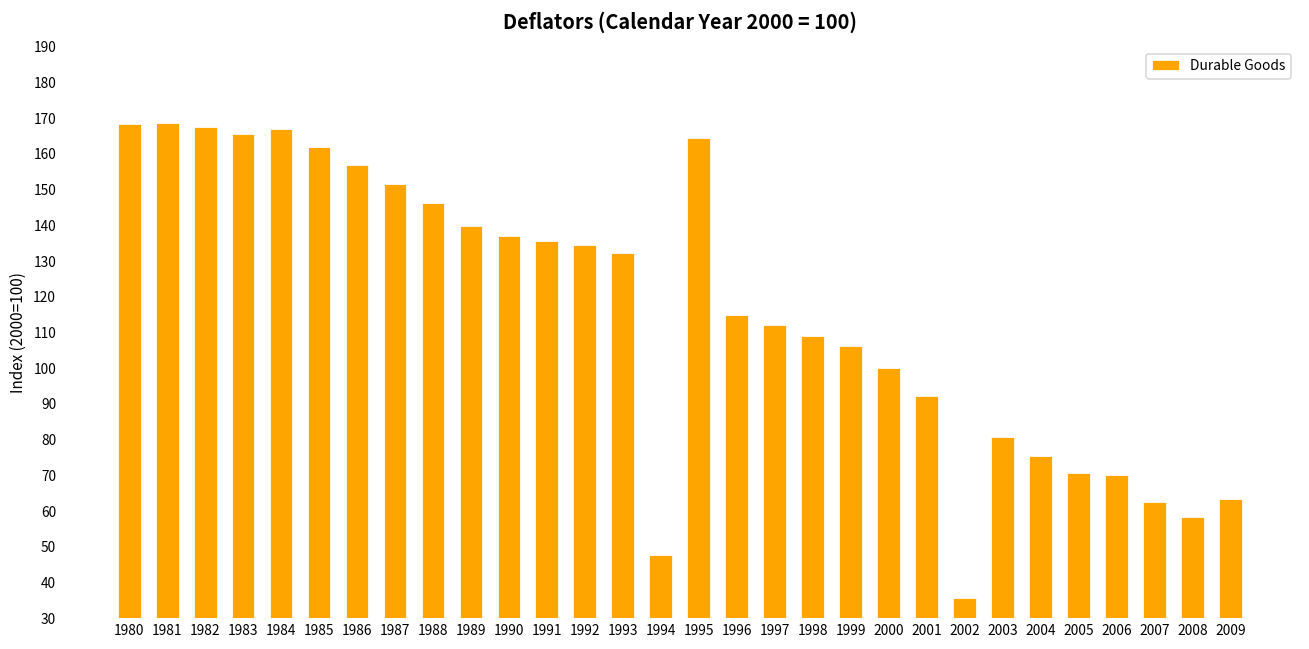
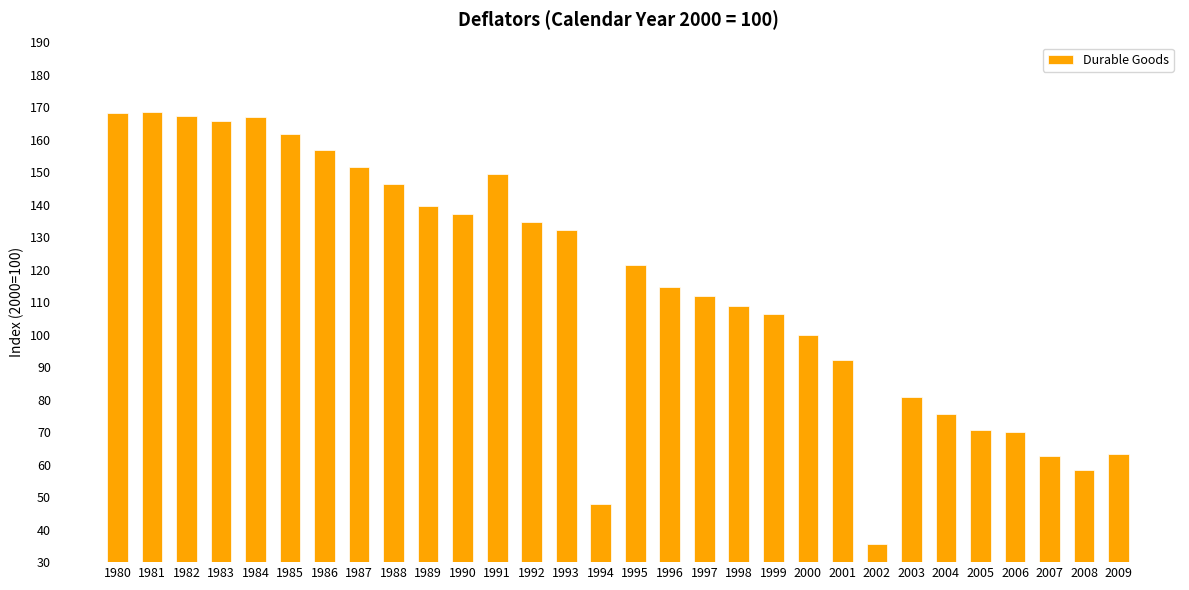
  {
    "1980": 168,
    "1981": 169,
    "1982": 167,
    "1983": 166,
    "1984": 167,
    "1985": 162,
    "1986": 157,
    "1987": 152,
    "1988": 146,
    "1989": 140,
    "1990": 137,
-   "1991": 136,
+   "1991": 150,
    "1992": 135,
    "1993": 132,
    "1994": 48,
-   "1995": 165,
+   "1995": 121,
    "1996": 115,
    "1997": 112,
    "1998": 109,
    "1999": 106,
    "2000": 100,
    "2001": 92,
    "2002": 36,
    "2003": 81,
    "2004": 76,
    "2005": 71,
    "2006": 70,
    "2007": 63,
    "2008": 59,
    "2009": 63
  }
